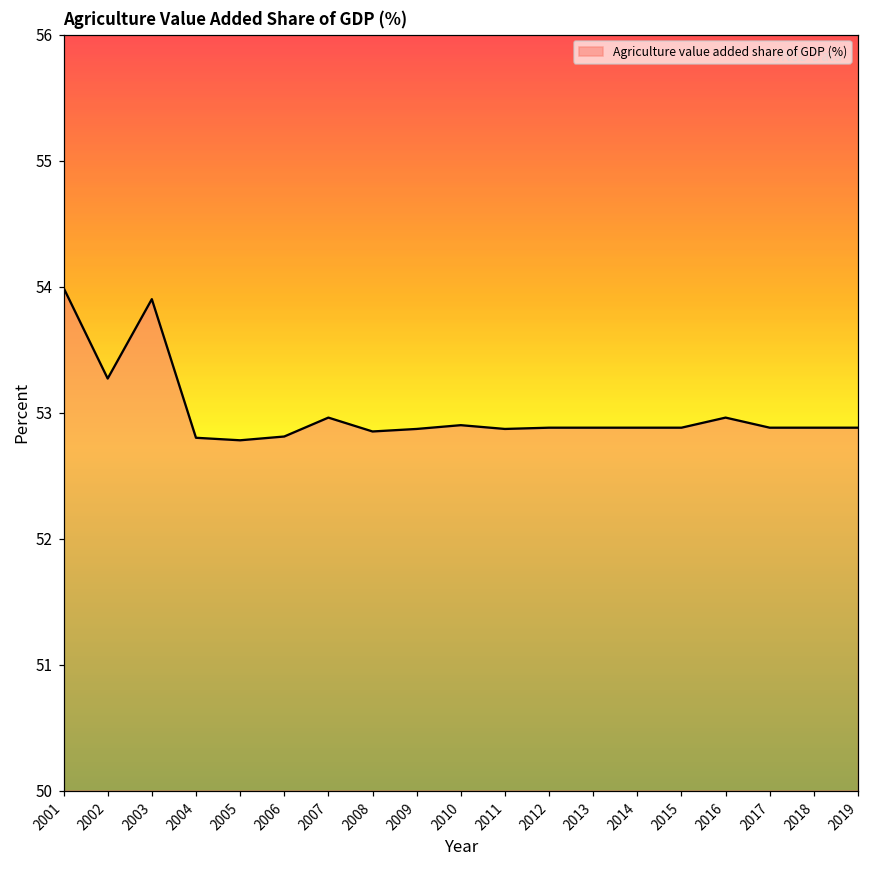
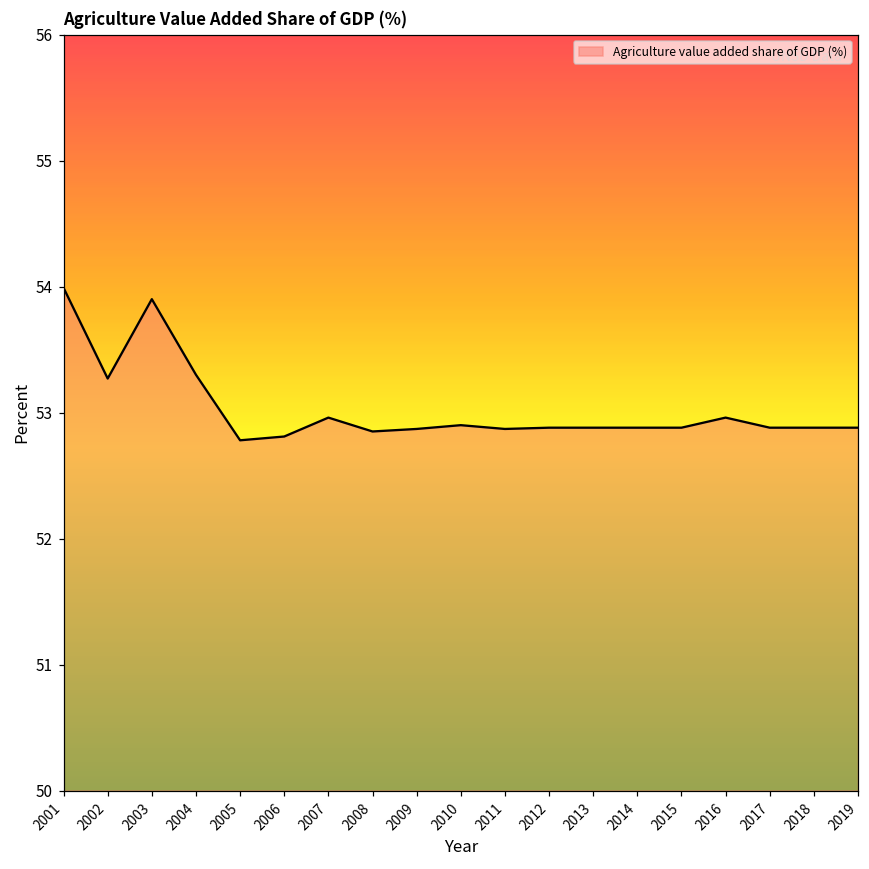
  {
    "2001": 54.0,
    "2002": 53.27,
    "2003": 53.9,
-   "2004": 52.8,
+   "2004": 53.3,
    "2005": 52.8,
    "2006": 52.8,
    "2007": 52.96,
    "2008": 52.85,
    "2009": 52.87,
    "2010": 52.9,
    "2011": 52.87,
    "2012": 52.9,
    "2013": 52.9,
    "2014": 52.9,
    "2015": 52.9,
    "2016": 52.96,
    "2017": 52.9,
    "2018": 52.9,
    "2019": 52.9
  }
